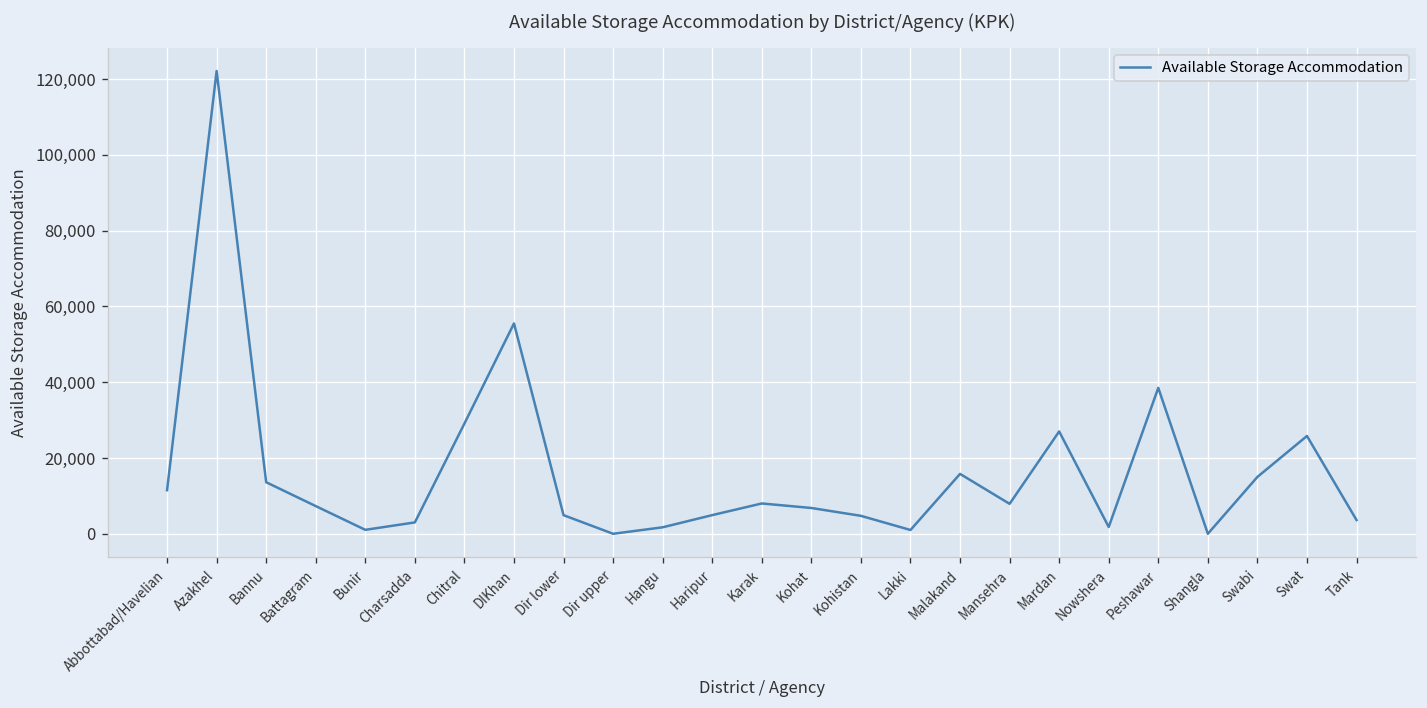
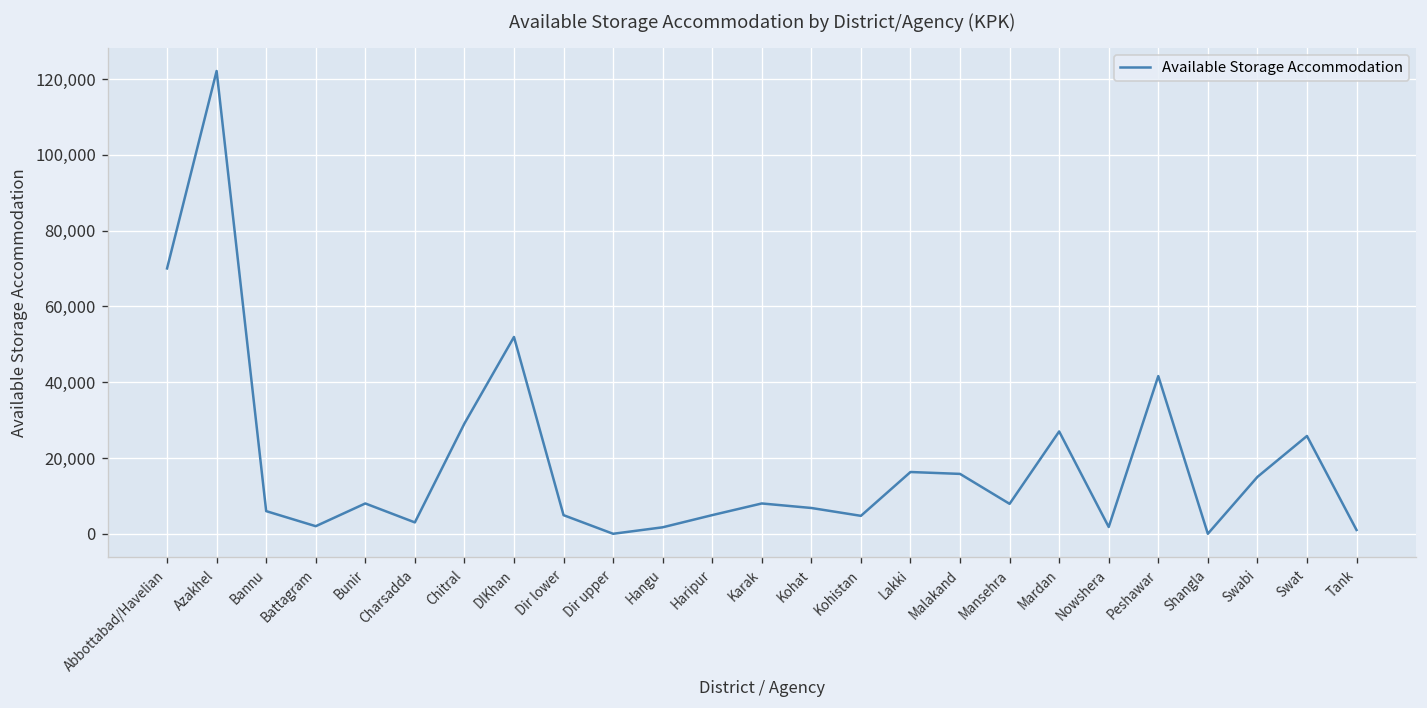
  {
-   "Abbottabad/Havelian": "12,000",
+   "Abbottabad/Havelian": "70,000",
    "Azakhel": "122,000",
-   "Bannu": "14,000",
-   "Battagram": "7,000",
-   "Bunir": "1,000",
+   "Bannu": "6,000",
+   "Battagram": "2,000",
+   "Bunir": "8,000",
    "Charsadda": "3,000",
    "Chitral": "29,000",
-   "DIKhan": "56,000",
+   "DIKhan": "52,000",
    "Dir lower": "5,000",
    "Dir upper": "0",
    "Hangu": "2,000",
    "Haripur": "5,000",
    "Karak": "8,000",
    "Kohat": "7,000",
    "Kohistan": "5,000",
-   "Lakki": "1,000",
+   "Lakki": "16,000",
    "Malakand": "16,000",
    "Mansehra": "8,000",
    "Mardan": "27,000",
    "Nowshera": "2,000",
-   "Peshawar": "39,000",
+   "Peshawar": "42,000",
    "Shangla": "0",
    "Swabi": "15,000",
    "Swat": "26,000",
-   "Tank": "4,000"
+   "Tank": "1,000"
  }
